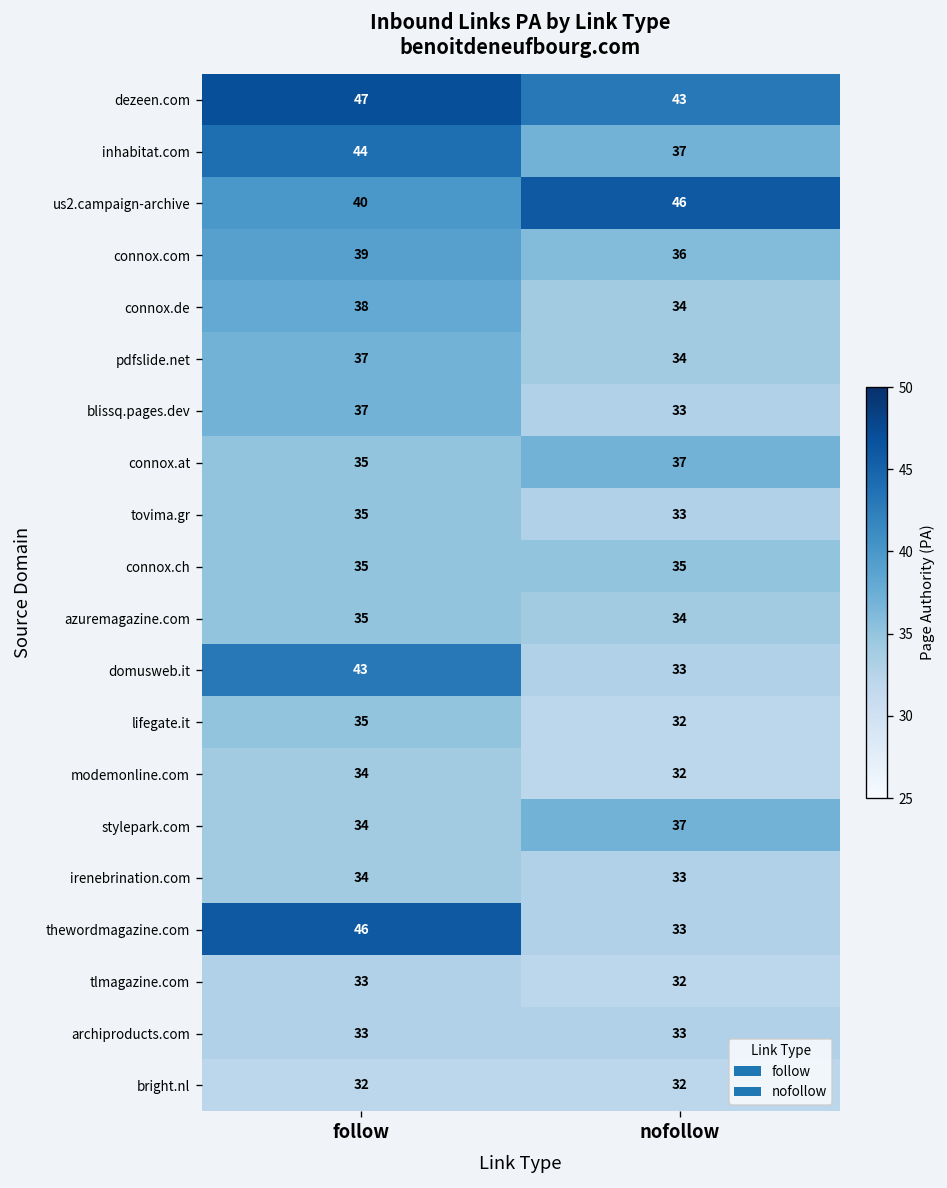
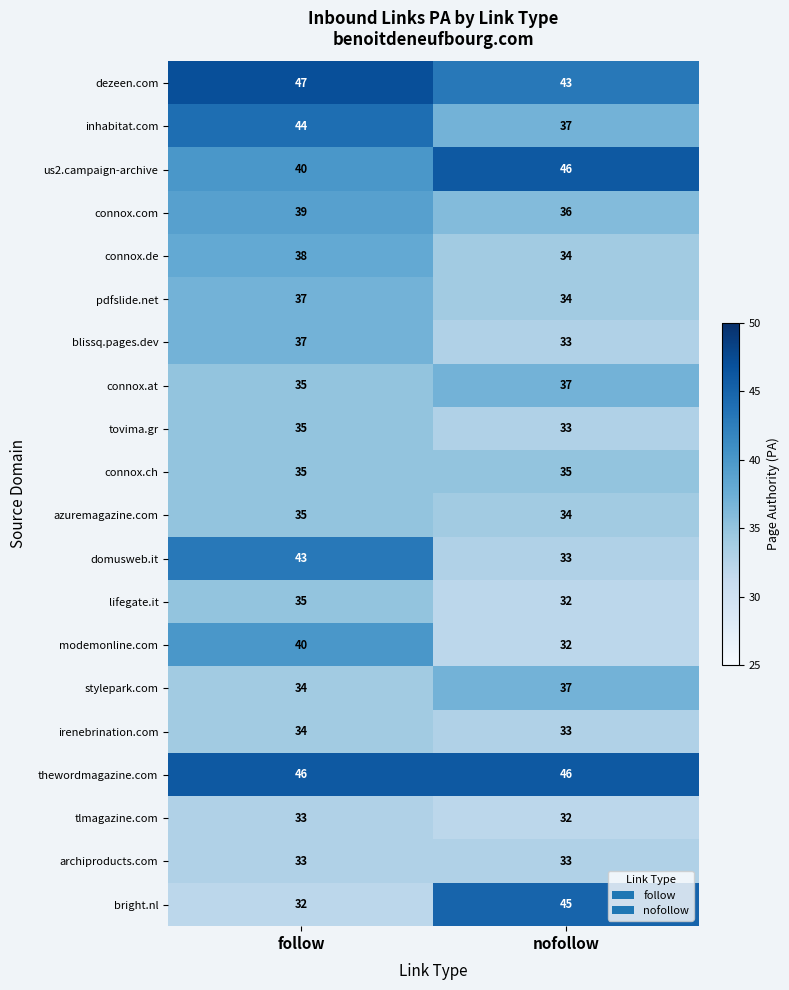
  {
    "dezeen.com": {
      "follow": 47,
      "nofollow": 43
    },
    "inhabitat.com": {
      "follow": 44,
      "nofollow": 37
    },
    "us2.campaign-archive": {
      "follow": 40,
      "nofollow": 46
    },
    "connox.com": {
      "follow": 39,
      "nofollow": 36
    },
    "connox.de": {
      "follow": 38,
      "nofollow": 34
    },
    "pdfslide.net": {
      "follow": 37,
      "nofollow": 34
    },
    "blissq.pages.dev": {
      "follow": 37,
      "nofollow": 33
    },
    "connox.at": {
      "follow": 35,
      "nofollow": 37
    },
    "tovima.gr": {
      "follow": 35,
      "nofollow": 33
    },
    "connox.ch": {
      "follow": 35,
      "nofollow": 35
    },
    "azuremagazine.com": {
      "follow": 35,
      "nofollow": 34
    },
    "domusweb.it": {
      "follow": 43,
      "nofollow": 33
    },
    "lifegate.it": {
      "follow": 35,
      "nofollow": 32
    },
    "modemonline.com": {
-     "follow": 34,
+     "follow": 40,
      "nofollow": 32
    },
    "stylepark.com": {
      "follow": 34,
      "nofollow": 37
    },
    "irenebrination.com": {
      "follow": 34,
      "nofollow": 33
    },
    "thewordmagazine.com": {
      "follow": 46,
-     "nofollow": 33
+     "nofollow": 46
    },
    "tlmagazine.com": {
      "follow": 33,
      "nofollow": 32
    },
    "archiproducts.com": {
      "follow": 33,
      "nofollow": 33
    },
    "bright.nl": {
      "follow": 32,
-     "nofollow": 32
+     "nofollow": 45
    }
  }
